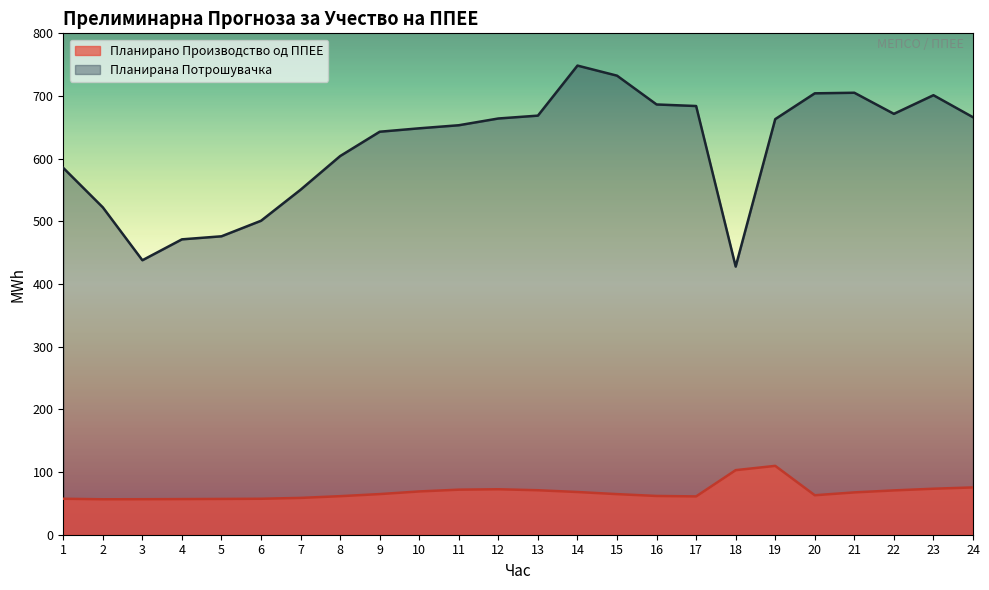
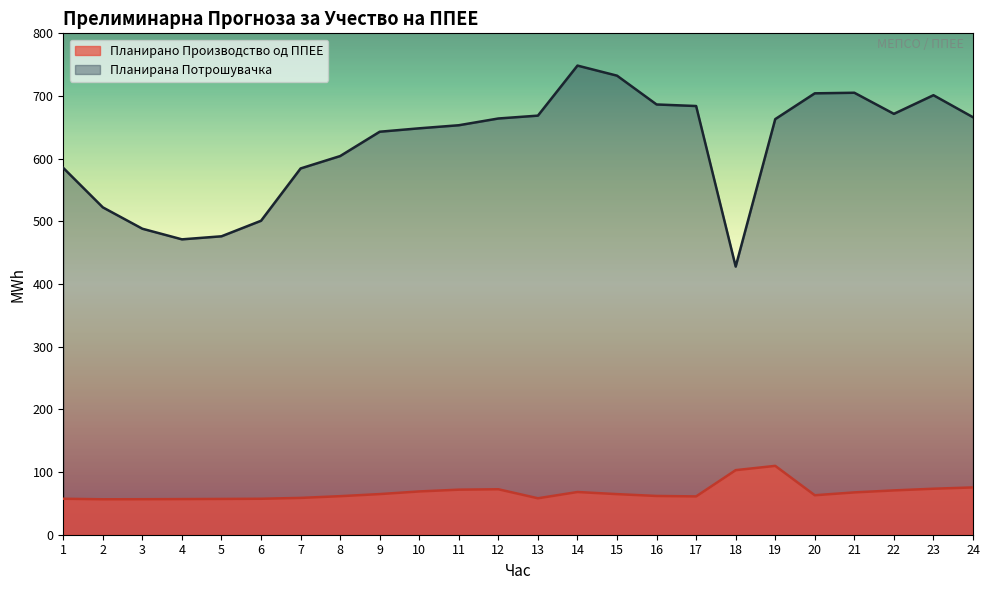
  {
    "Планирано Производство од ППЕЕ": {
      "1": 60,
      "2": 60,
      "3": 60,
      "4": 60,
      "5": 60,
      "6": 60,
      "7": 60,
      "8": 60,
      "9": 60,
      "10": 70,
      "11": 70,
      "12": 70,
-     "13": 70,
+     "13": 60,
      "14": 70,
      "15": 60,
      "16": 60,
      "17": 60,
      "18": 100,
      "19": 110,
      "20": 60,
      "21": 70,
      "22": 70,
      "23": 70,
      "24": 80
    },
    "Планирана Потрошувачка": {
      "1": 590,
      "2": 520,
-     "3": 440,
+     "3": 490,
      "4": 470,
      "5": 480,
      "6": 500,
-     "7": 550,
+     "7": 580,
      "8": 600,
      "9": 640,
      "10": 650,
      "11": 650,
      "12": 660,
      "13": 670,
      "14": 750,
      "15": 730,
      "16": 690,
      "17": 680,
      "18": 430,
      "19": 660,
      "20": 700,
      "21": 710,
      "22": 670,
      "23": 700,
      "24": 670
    }
  }
